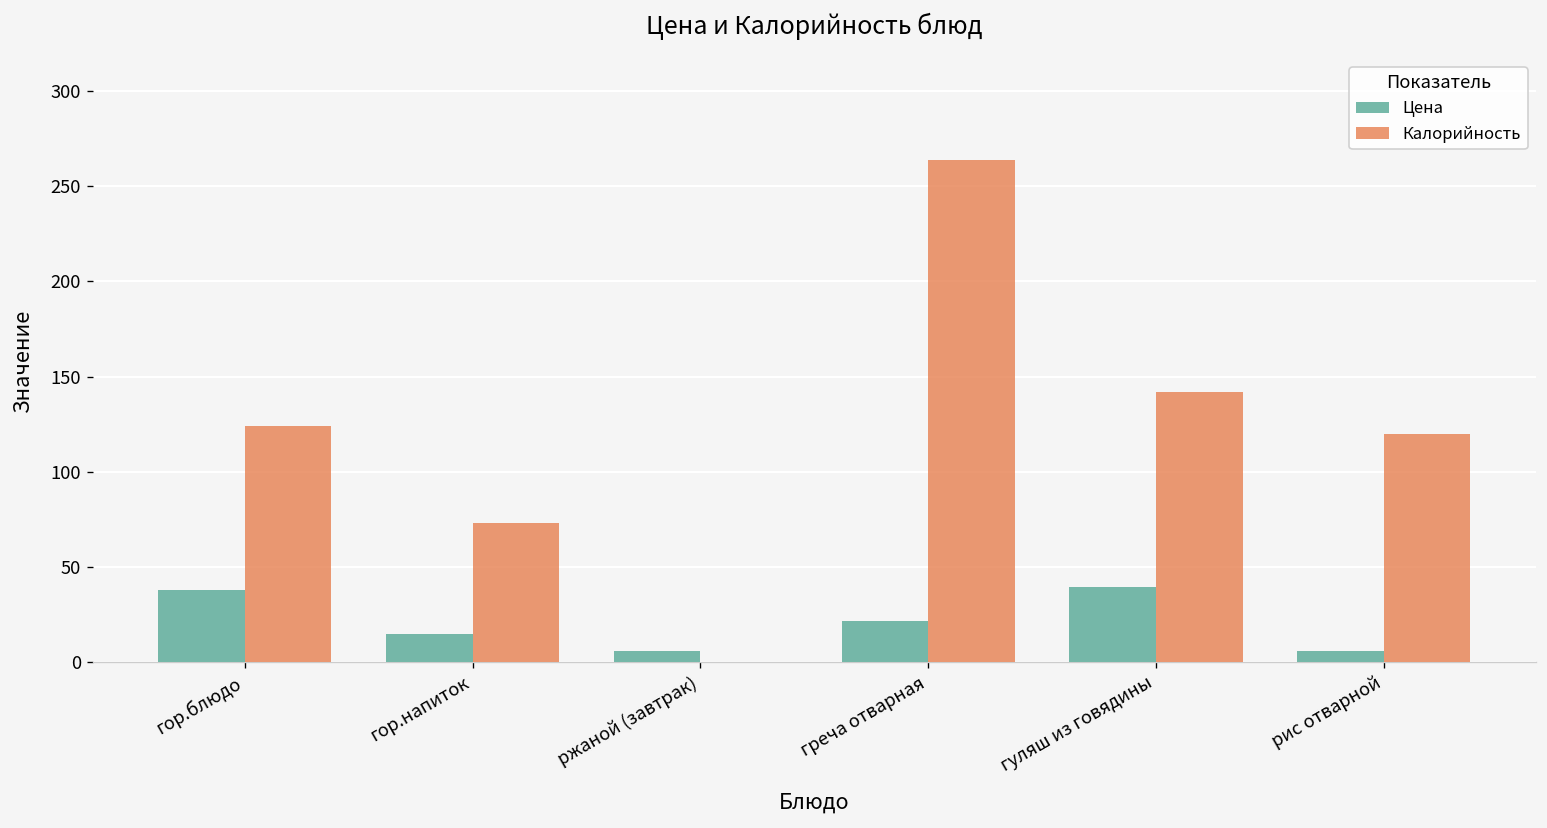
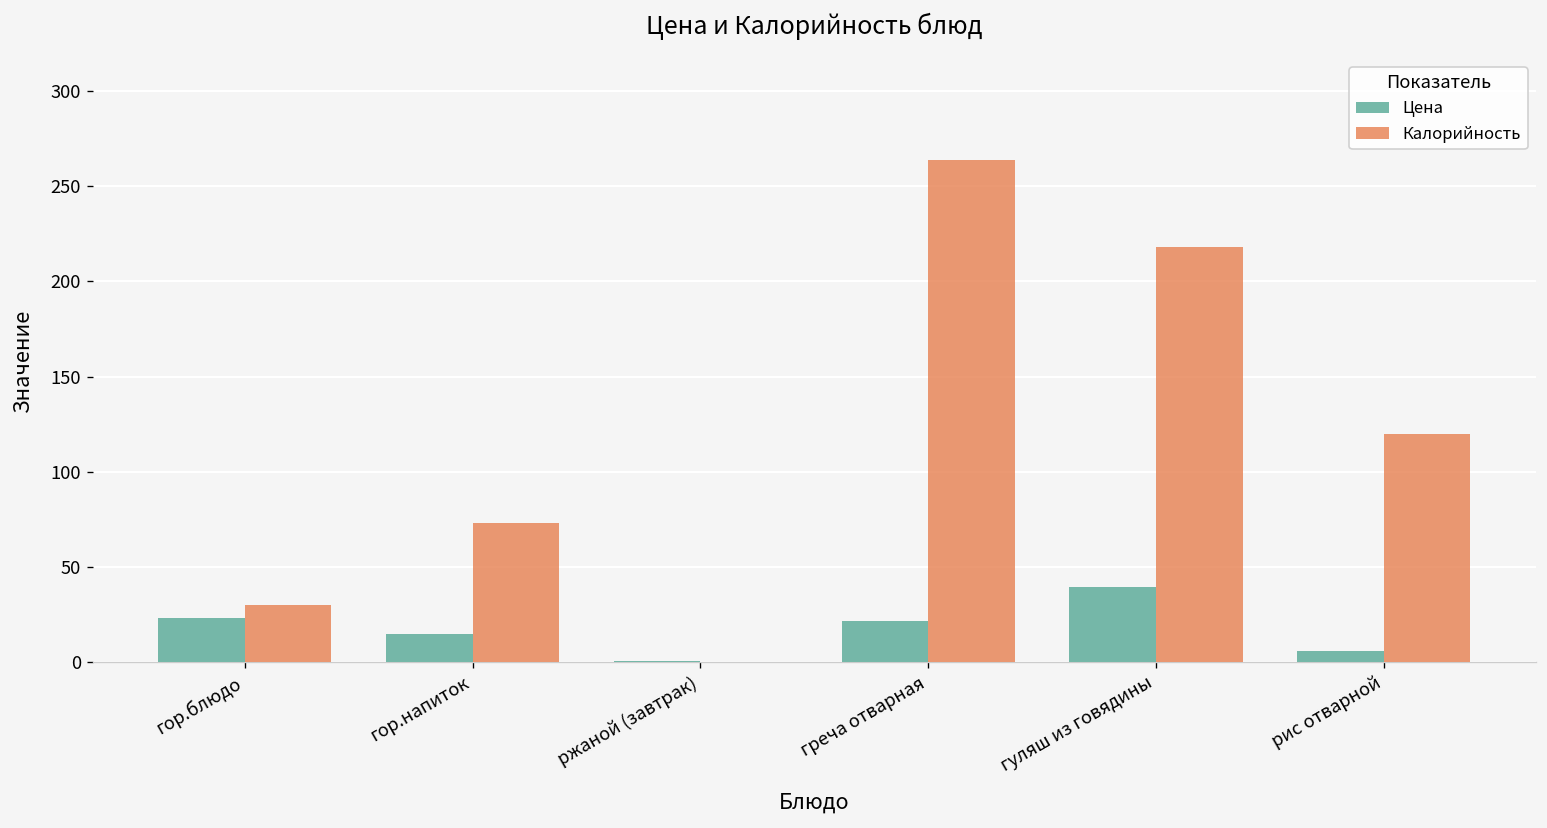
  {
    "Цена": {
-     "гор.блюдо": 38,
+     "гор.блюдо": 23,
      "гор.напиток": 15,
-     "ржаной (завтрак)": 6,
+     "ржаной (завтрак)": 1,
      "греча отварная": 21,
      "гуляш из говядины": 39,
      "рис отварной": 6
    },
    "Калорийность": {
-     "гор.блюдо": 124,
+     "гор.блюдо": 30,
      "гор.напиток": 73,
      "ржаной (завтрак)": 0,
      "греча отварная": 264,
-     "гуляш из говядины": 142,
+     "гуляш из говядины": 218,
      "рис отварной": 120
    }
  }
